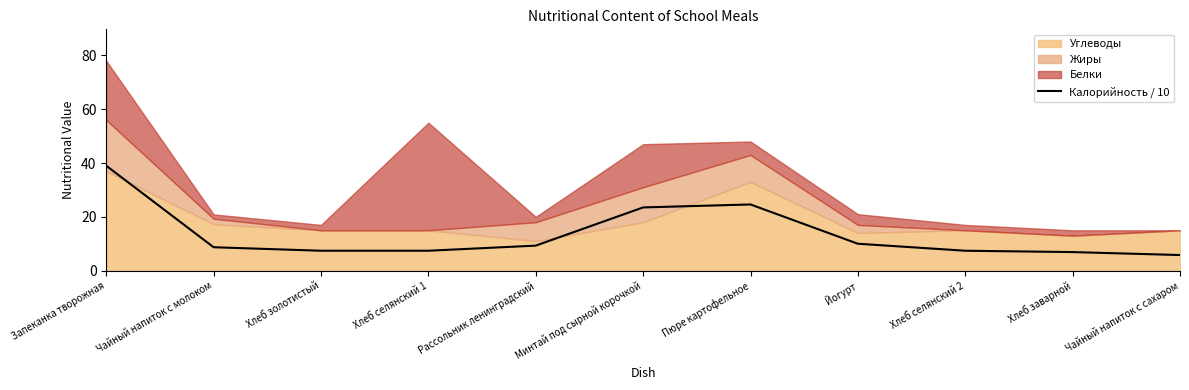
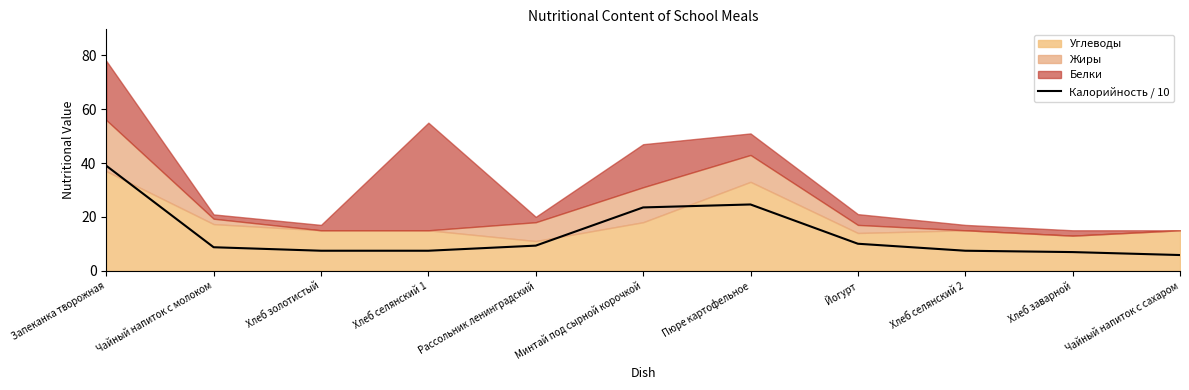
  {
    "Калорийность / 10": {
      "Запеканка творожная": 39,
      "Чайный напиток с молоком": 9,
      "Хлеб золотистый": 7,
      "Хлеб селянский 1": 7,
      "Рассольник ленинградский": 9,
      "Минтай под сырной корочкой": 24,
      "Пюре картофельное": 25,
      "Йогурт": 10,
      "Хлеб селянский 2": 7,
      "Хлеб заварной": 7,
      "Чайный напиток с сахаром": 6
    },
    "Белки": {
      "Запеканка творожная": 22,
      "Чайный напиток с молоком": 2,
      "Хлеб золотистый": 2,
      "Хлеб селянский 1": 40,
      "Рассольник ленинградский": 2,
      "Минтай под сырной корочкой": 16,
-     "Пюре картофельное": 5,
+     "Пюре картофельное": 8,
      "Йогурт": 4,
      "Хлеб селянский 2": 2,
      "Хлеб заварной": 2
    }
  }
